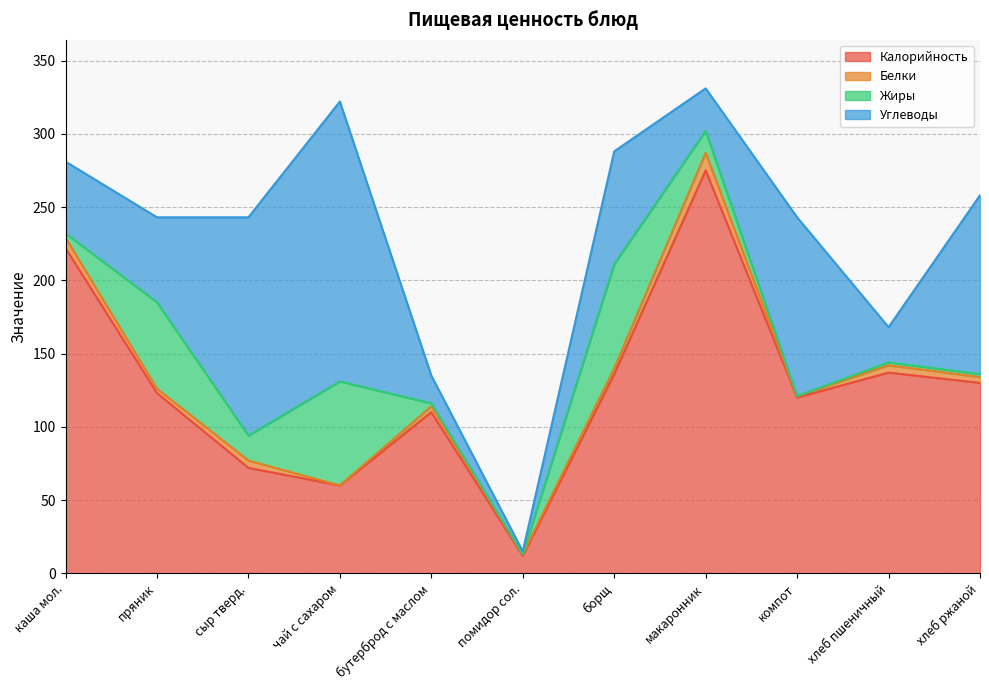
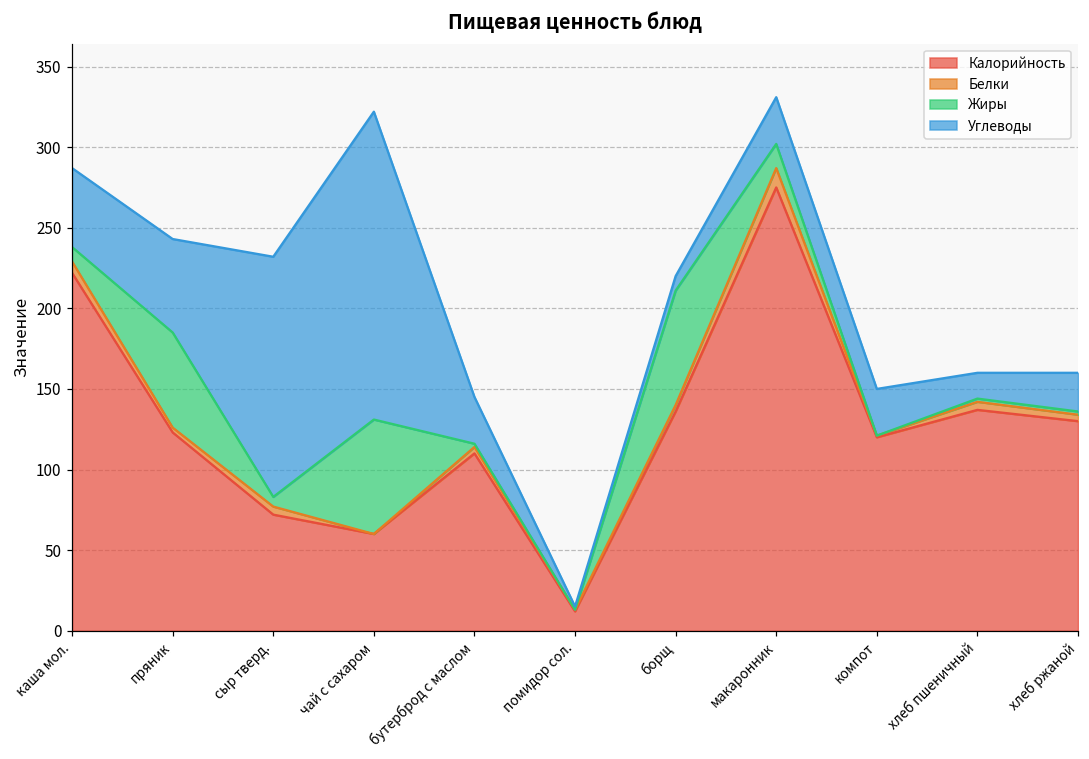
  {
    "Жиры": {
-     "каша мол.": 3,
+     "каша мол.": 9,
      "пряник": 59,
-     "сыр тверд.": 17,
+     "сыр тверд.": 6,
      "чай с сахаром": 71,
      "бутерброд с маслом": 2,
      "борщ": 71,
      "макаронник": 15,
      "хлеб пшеничный": 2,
      "хлеб ржаной": 2
    },
    "Углеводы": {
      "каша мол.": 49,
      "пряник": 58,
      "сыр тверд.": 149,
      "чай с сахаром": 191,
-     "бутерброд с маслом": 19,
+     "бутерброд с маслом": 29,
      "помидор сол.": 2,
-     "борщ": 77,
+     "борщ": 9,
      "макаронник": 29,
-     "компот": 122,
-     "хлеб пшеничный": 24,
-     "хлеб ржаной": 122
+     "компот": 29,
+     "хлеб пшеничный": 16,
+     "хлеб ржаной": 24
    }
  }
